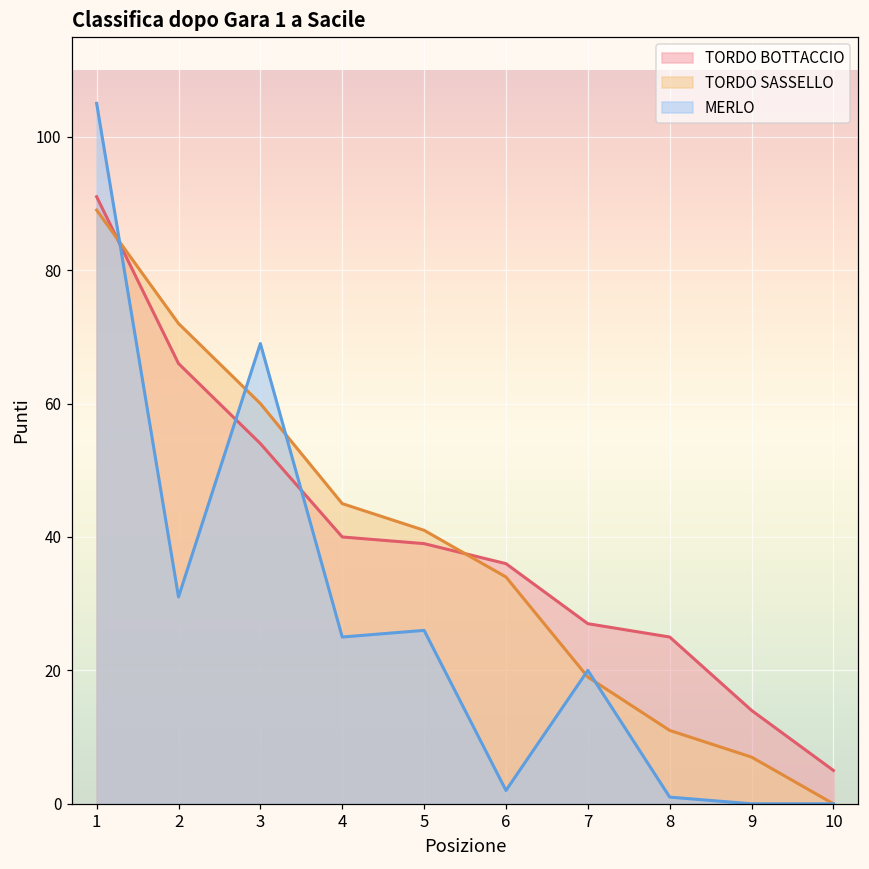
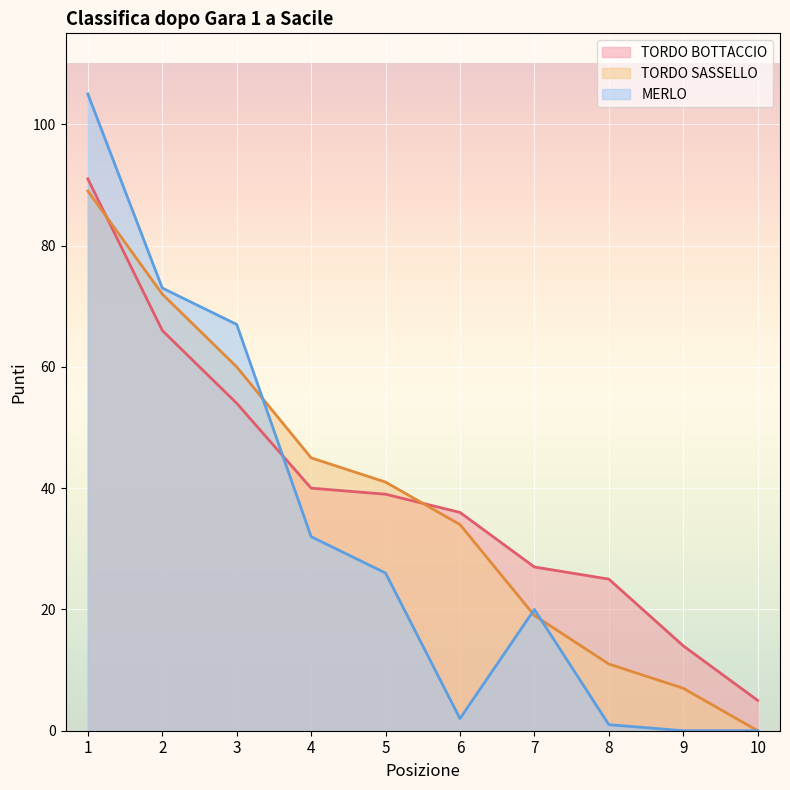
  {
    "MERLO": {
      "1": 105,
-     "2": 31,
-     "3": 69,
-     "4": 25,
+     "2": 73,
+     "3": 67,
+     "4": 32,
      "5": 26,
      "6": 2,
      "7": 20,
      "8": 1,
      "9": 0
    }
  }
